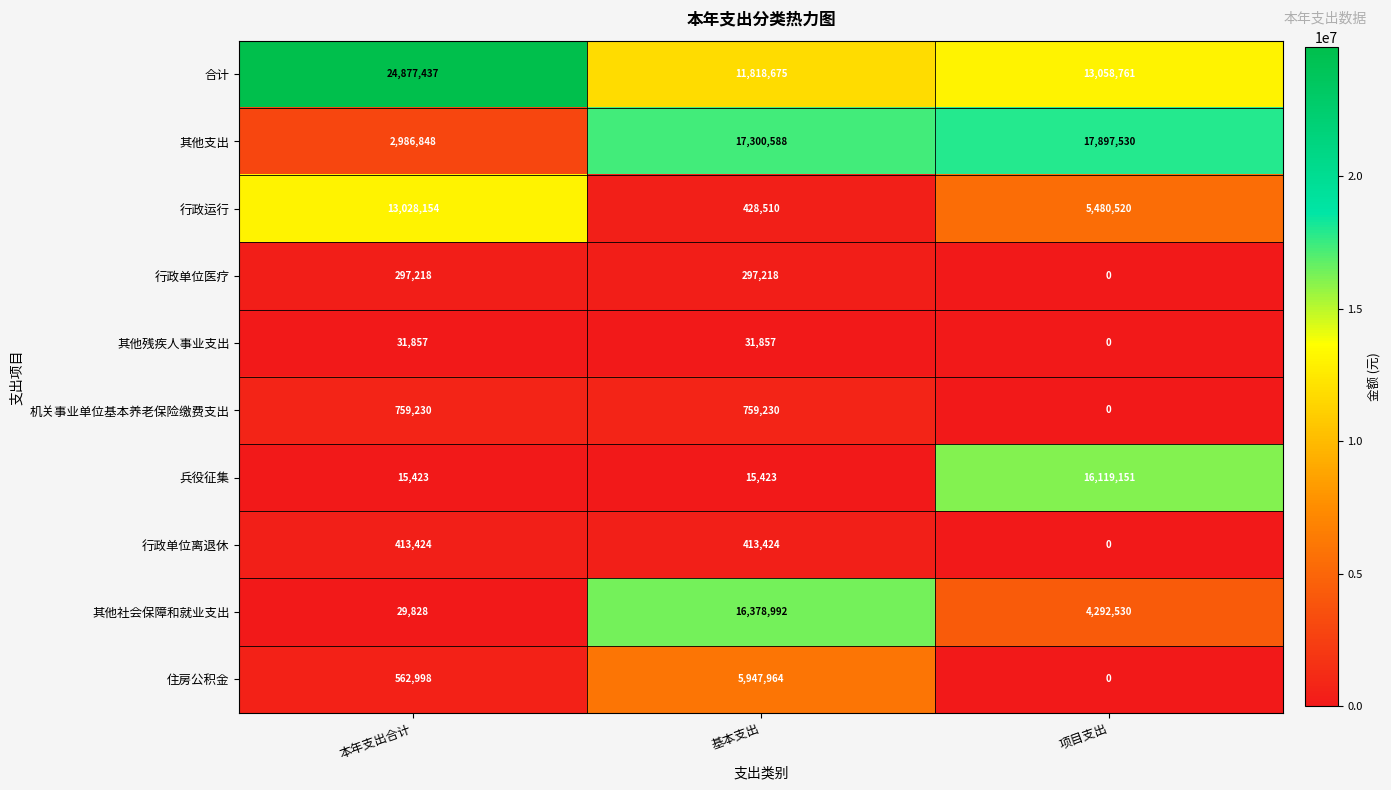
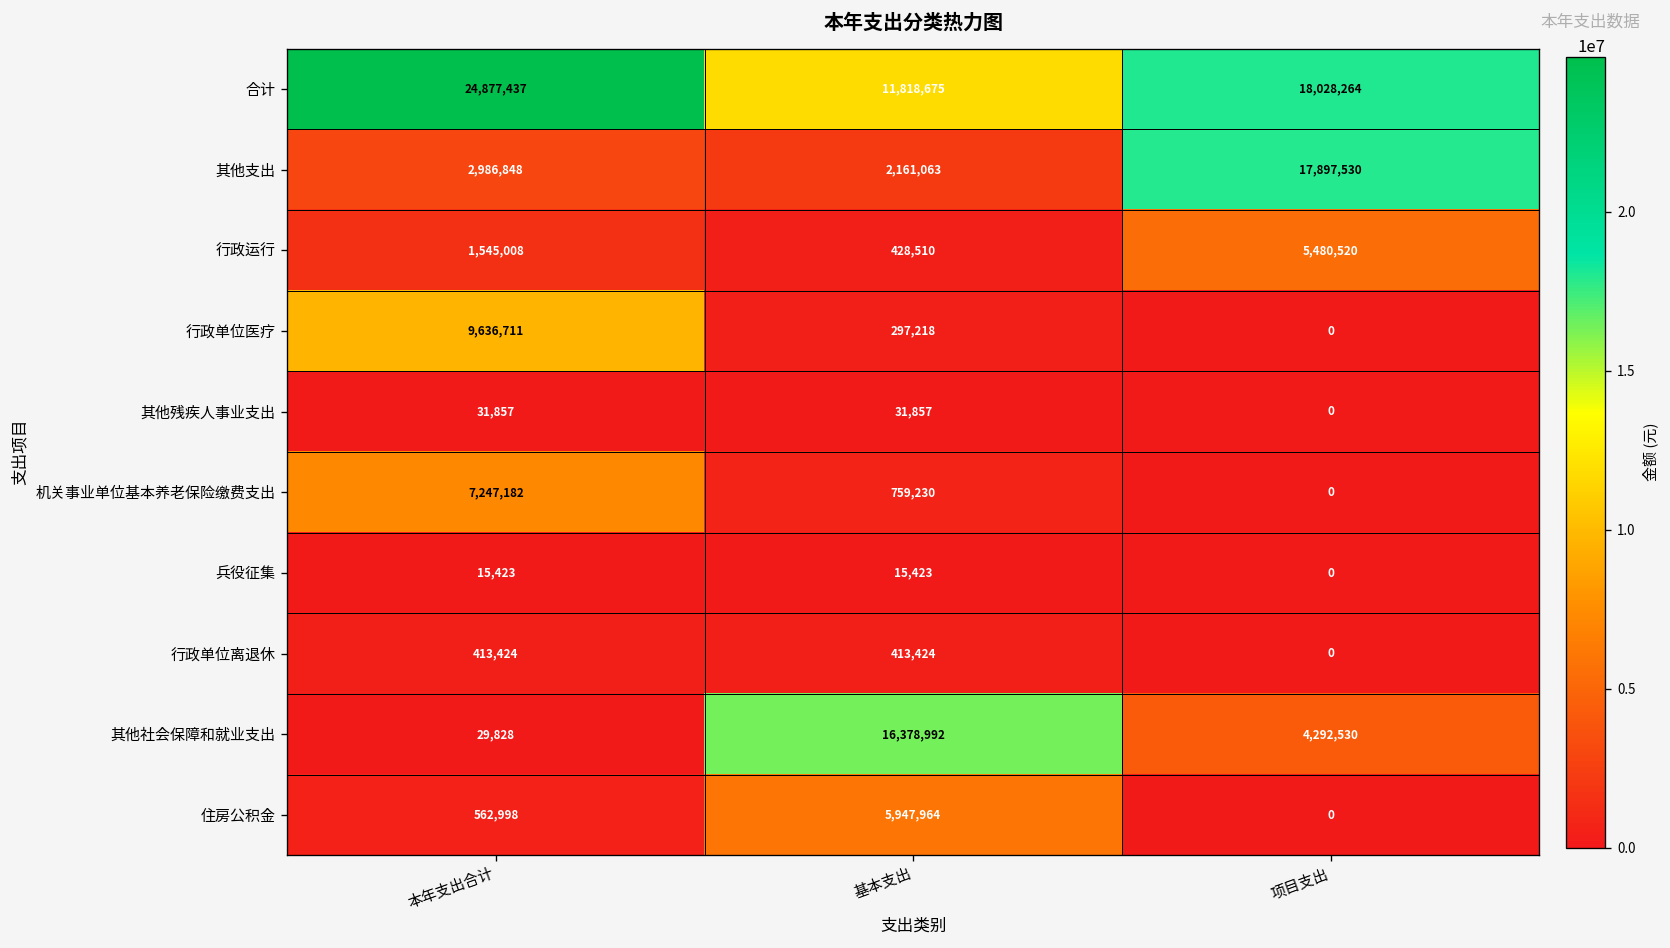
  {
    "合计": {
      "本年支出合计": "24,877,437",
      "基本支出": "11,818,675",
-     "项目支出": "13,058,761"
+     "项目支出": "18,028,264"
    },
    "其他支出": {
      "本年支出合计": "2,986,848",
-     "基本支出": "17,300,588",
+     "基本支出": "2,161,063",
      "项目支出": "17,897,530"
    },
    "行政运行": {
-     "本年支出合计": "13,028,154",
+     "本年支出合计": "1,545,008",
      "基本支出": "428,510",
      "项目支出": "5,480,520"
    },
    "行政单位医疗": {
-     "本年支出合计": "297,218",
+     "本年支出合计": "9,636,711",
      "基本支出": "297,218",
      "项目支出": "0"
    },
    "其他残疾人事业支出": {
      "本年支出合计": "31,857",
      "基本支出": "31,857",
      "项目支出": "0"
    },
    "机关事业单位基本养老保险缴费支出": {
-     "本年支出合计": "759,230",
+     "本年支出合计": "7,247,182",
      "基本支出": "759,230",
      "项目支出": "0"
    },
    "兵役征集": {
      "本年支出合计": "15,423",
      "基本支出": "15,423",
-     "项目支出": "16,119,151"
+     "项目支出": "0"
    },
    "行政单位离退休": {
      "本年支出合计": "413,424",
      "基本支出": "413,424",
      "项目支出": "0"
    },
    "其他社会保障和就业支出": {
      "本年支出合计": "29,828",
      "基本支出": "16,378,992",
      "项目支出": "4,292,530"
    },
    "住房公积金": {
      "本年支出合计": "562,998",
      "基本支出": "5,947,964",
      "项目支出": "0"
    }
  }
